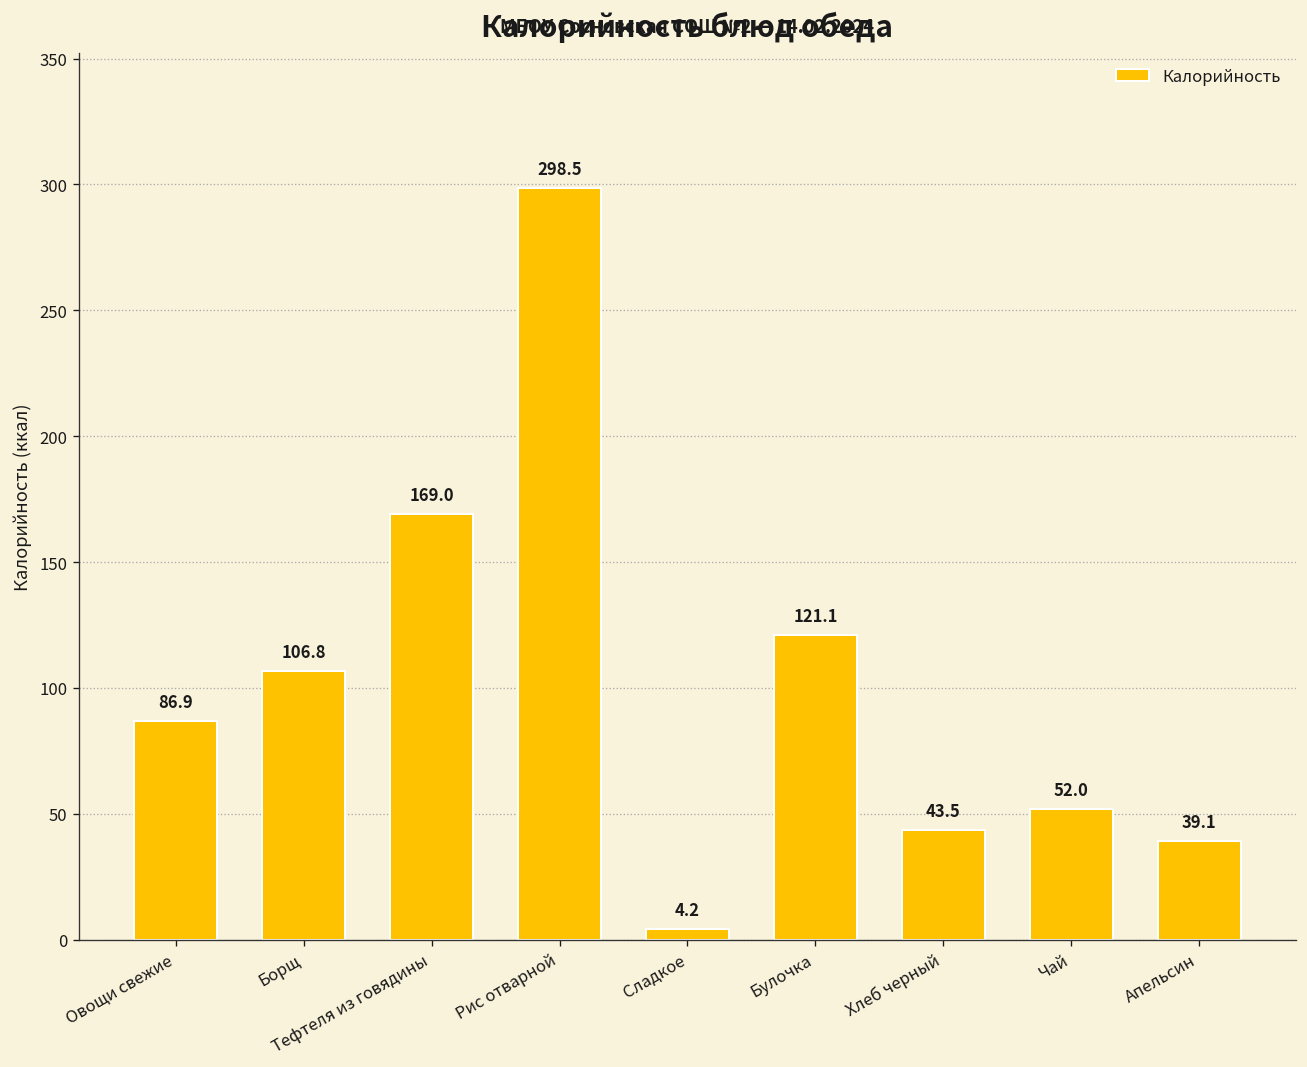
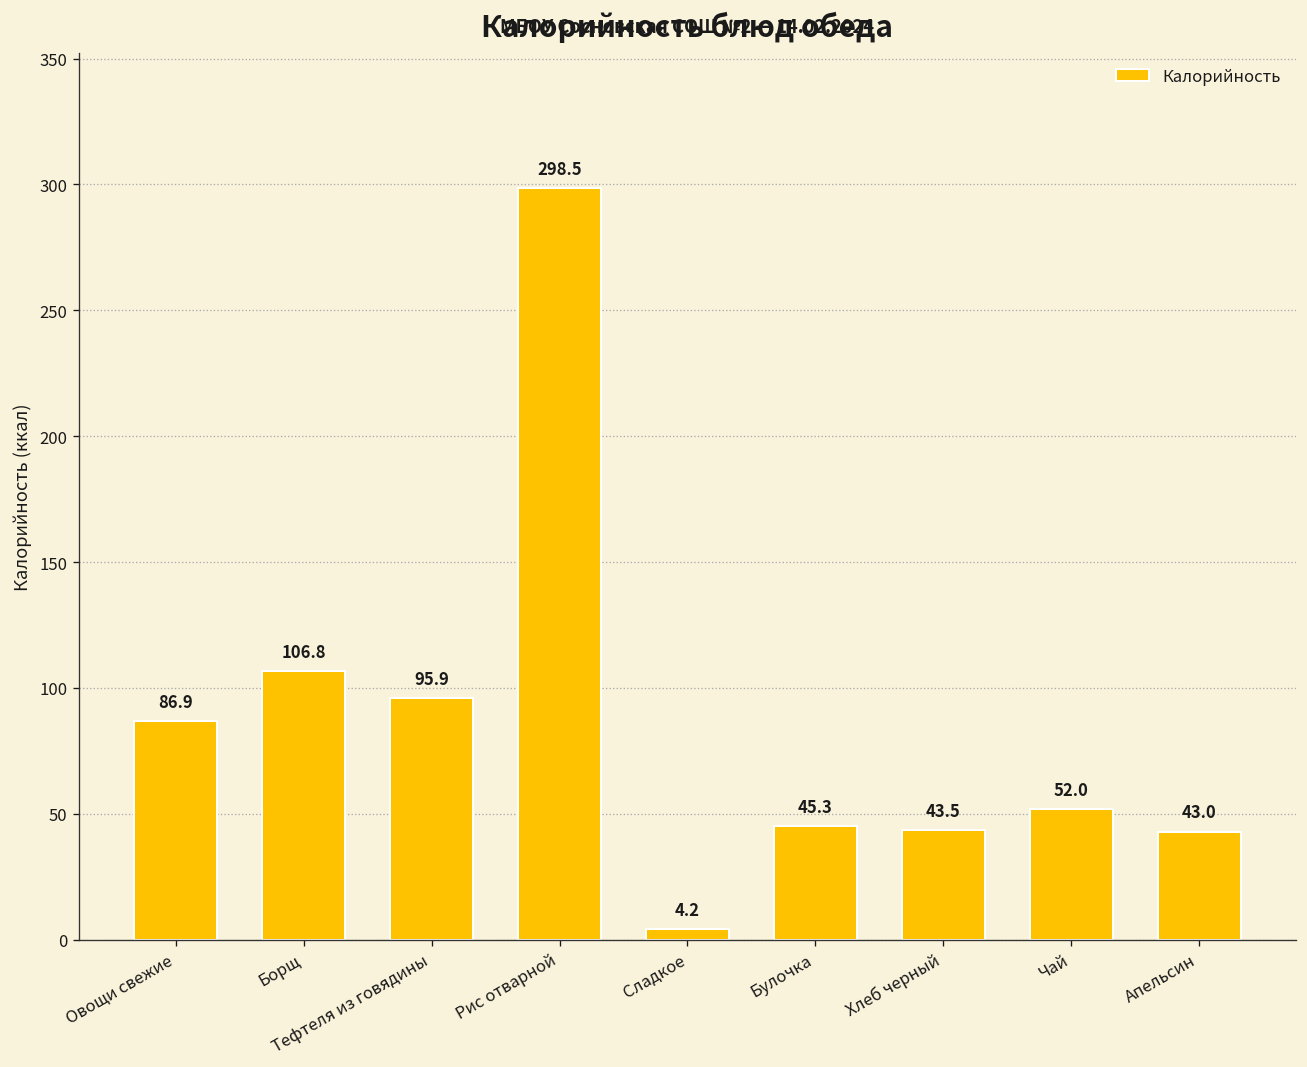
  {
    "Овощи свежие": 86.9,
    "Борщ": 106.8,
-   "Тефтеля из говядины": 169.0,
+   "Тефтеля из говядины": 95.9,
    "Рис отварной": 298.5,
    "Сладкое": 4.2,
-   "Булочка": 121.1,
+   "Булочка": 45.3,
    "Хлеб черный": 43.5,
    "Чай": 52.0,
-   "Апельсин": 39.1
+   "Апельсин": 43.0
  }
